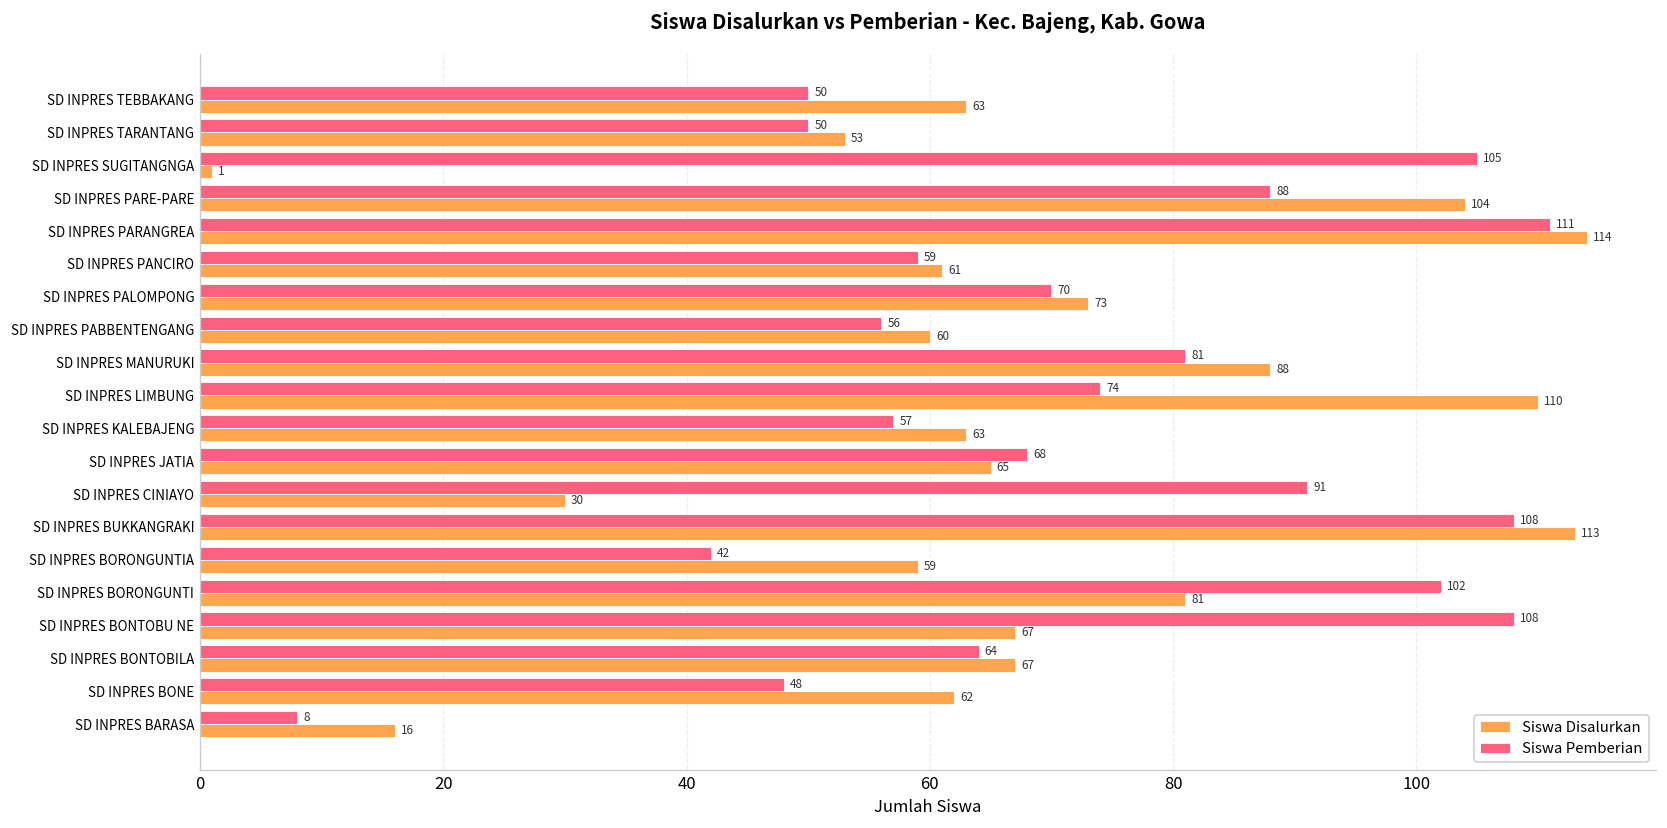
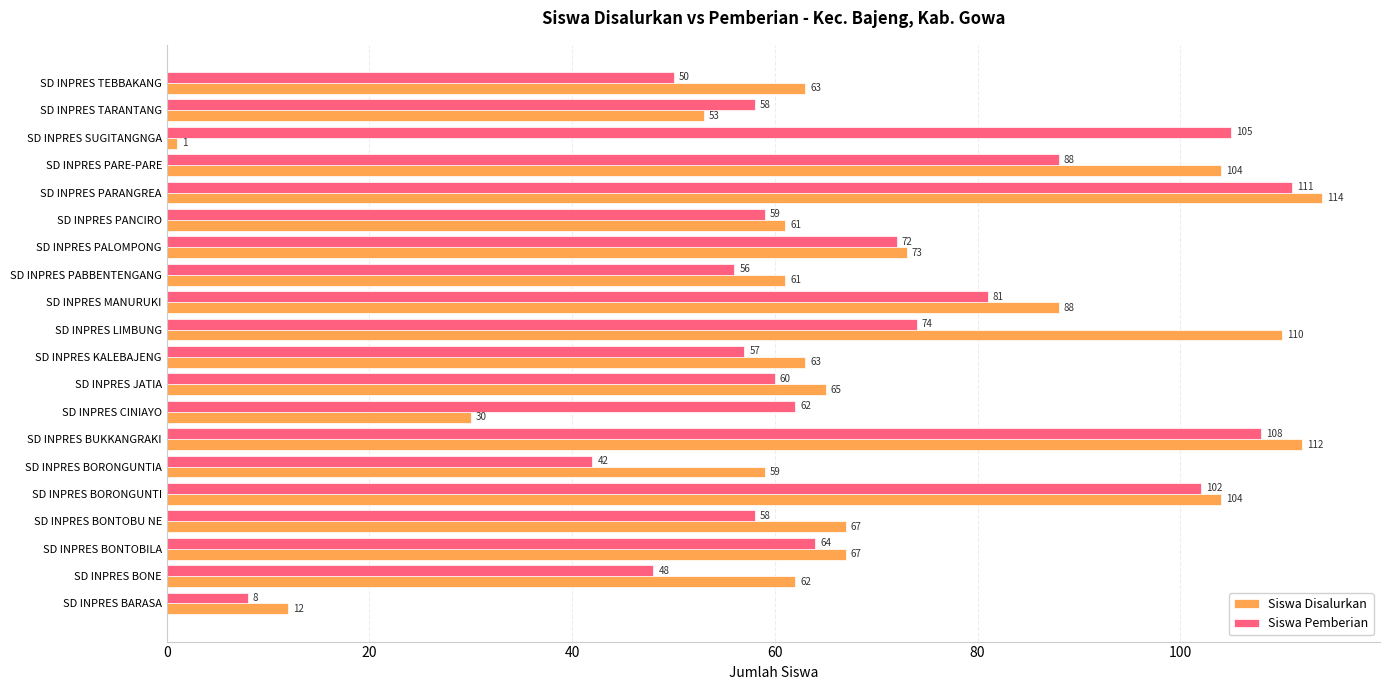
  {
    "Siswa Disalurkan": {
      "SD INPRES TEBBAKANG": 63,
      "SD INPRES TARANTANG": 53,
      "SD INPRES SUGITANGNGA": 1,
      "SD INPRES PARE-PARE": 104,
      "SD INPRES PARANGREA": 114,
      "SD INPRES PANCIRO": 61,
      "SD INPRES PALOMPONG": 73,
-     "SD INPRES PABBENTENGANG": 60,
+     "SD INPRES PABBENTENGANG": 61,
      "SD INPRES MANURUKI": 88,
      "SD INPRES LIMBUNG": 110,
      "SD INPRES KALEBAJENG": 63,
      "SD INPRES JATIA": 65,
      "SD INPRES CINIAYO": 30,
-     "SD INPRES BUKKANGRAKI": 113,
+     "SD INPRES BUKKANGRAKI": 112,
      "SD INPRES BORONGUNTIA": 59,
-     "SD INPRES BORONGUNTI": 81,
+     "SD INPRES BORONGUNTI": 104,
      "SD INPRES BONTOBU NE": 67,
      "SD INPRES BONTOBILA": 67,
      "SD INPRES BONE": 62,
-     "SD INPRES BARASA": 16
+     "SD INPRES BARASA": 12
    },
    "Siswa Pemberian": {
      "SD INPRES TEBBAKANG": 50,
-     "SD INPRES TARANTANG": 50,
+     "SD INPRES TARANTANG": 58,
      "SD INPRES SUGITANGNGA": 105,
      "SD INPRES PARE-PARE": 88,
      "SD INPRES PARANGREA": 111,
      "SD INPRES PANCIRO": 59,
-     "SD INPRES PALOMPONG": 70,
+     "SD INPRES PALOMPONG": 72,
      "SD INPRES PABBENTENGANG": 56,
      "SD INPRES MANURUKI": 81,
      "SD INPRES LIMBUNG": 74,
      "SD INPRES KALEBAJENG": 57,
-     "SD INPRES JATIA": 68,
-     "SD INPRES CINIAYO": 91,
+     "SD INPRES JATIA": 60,
+     "SD INPRES CINIAYO": 62,
      "SD INPRES BUKKANGRAKI": 108,
      "SD INPRES BORONGUNTIA": 42,
      "SD INPRES BORONGUNTI": 102,
-     "SD INPRES BONTOBU NE": 108,
+     "SD INPRES BONTOBU NE": 58,
      "SD INPRES BONTOBILA": 64,
      "SD INPRES BONE": 48,
      "SD INPRES BARASA": 8
    }
  }
